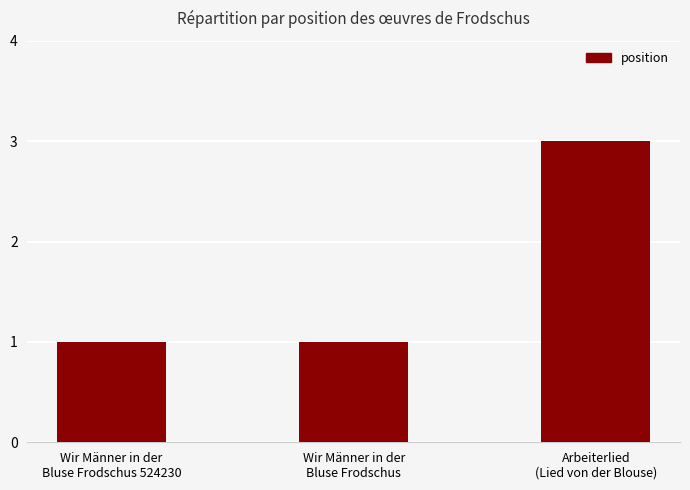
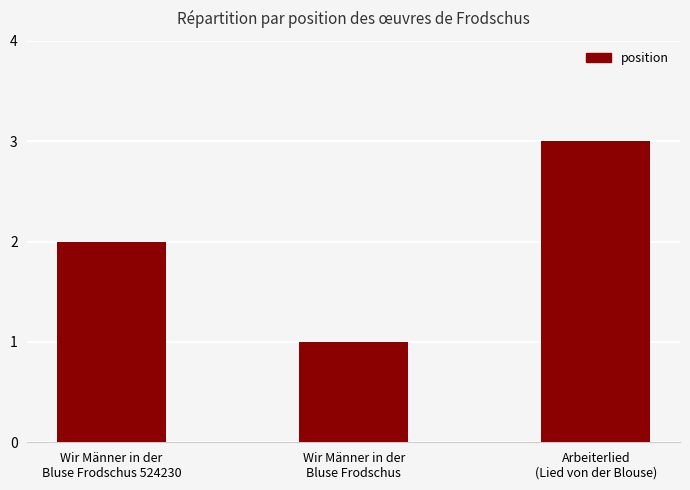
  {
-   "Wir Männer in der Bluse Frodschus 524230": 1,
+   "Wir Männer in der Bluse Frodschus 524230": 2,
    "Wir Männer in der Bluse Frodschus": 1,
    "Arbeiterlied (Lied von der Blouse)": 3
  }
